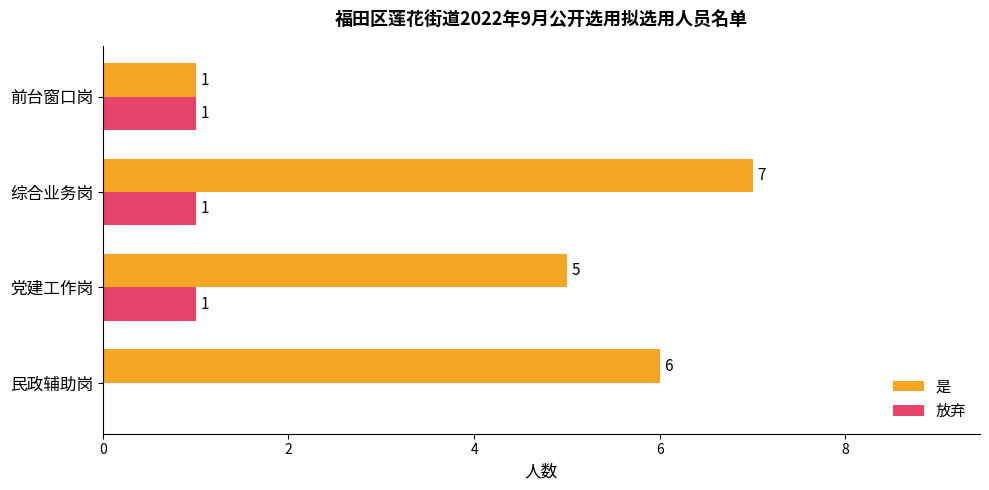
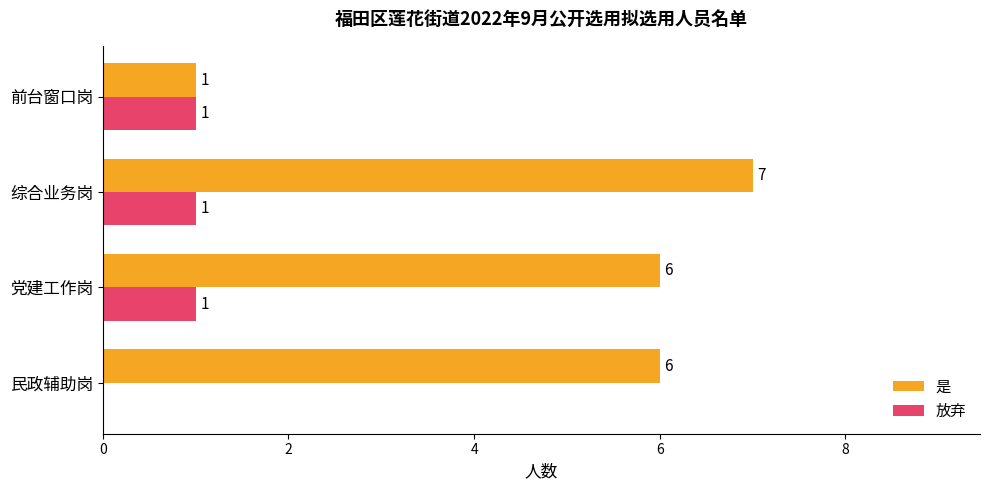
  {
    "是": {
      "前台窗口岗": 1,
      "综合业务岗": 7,
-     "党建工作岗": 5,
+     "党建工作岗": 6,
      "民政辅助岗": 6
    },
    "放弃": {
      "前台窗口岗": 1,
      "综合业务岗": 1,
      "党建工作岗": 1
    }
  }
